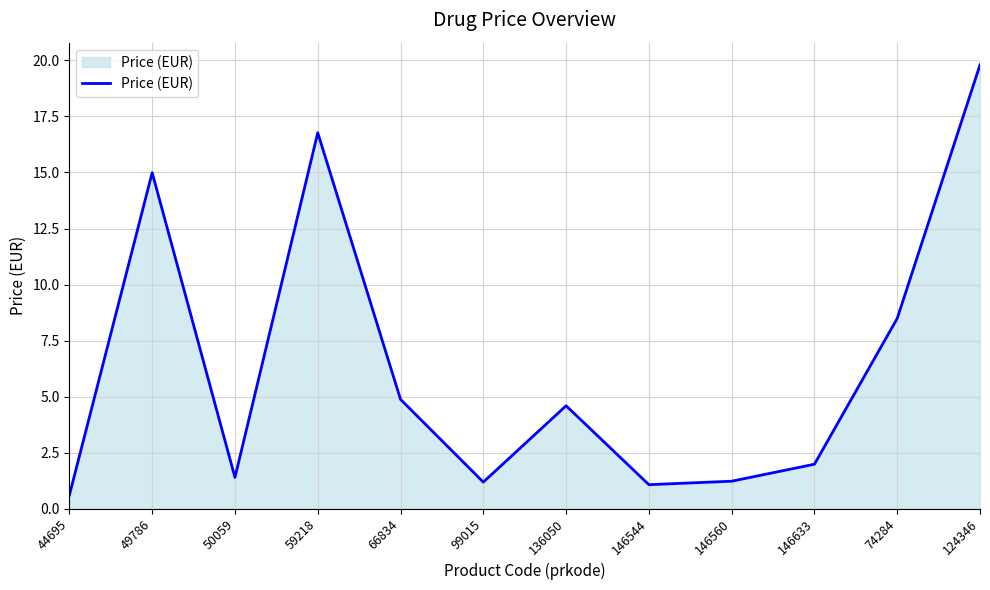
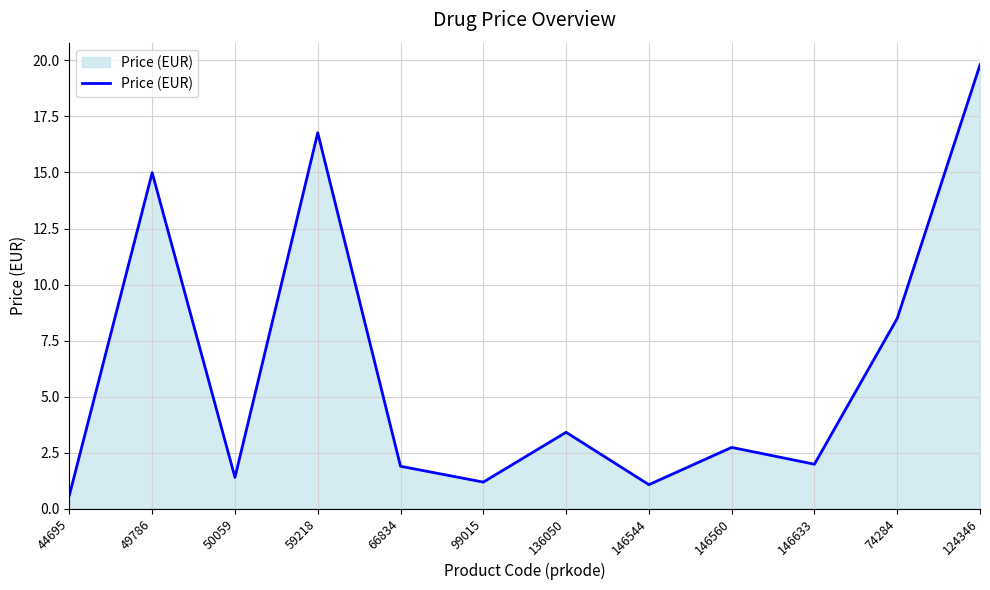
  {
    "44695": 0.6,
    "49786": 15.0,
    "50059": 1.4,
    "59218": 16.8,
-   "66834": 4.9,
+   "66834": 1.9,
    "99015": 1.2,
-   "136050": 4.6,
+   "136050": 3.4,
    "146544": 1.1,
-   "146560": 1.2,
+   "146560": 2.7,
    "146633": 2.0,
    "74284": 8.5,
    "124346": 19.8
  }
